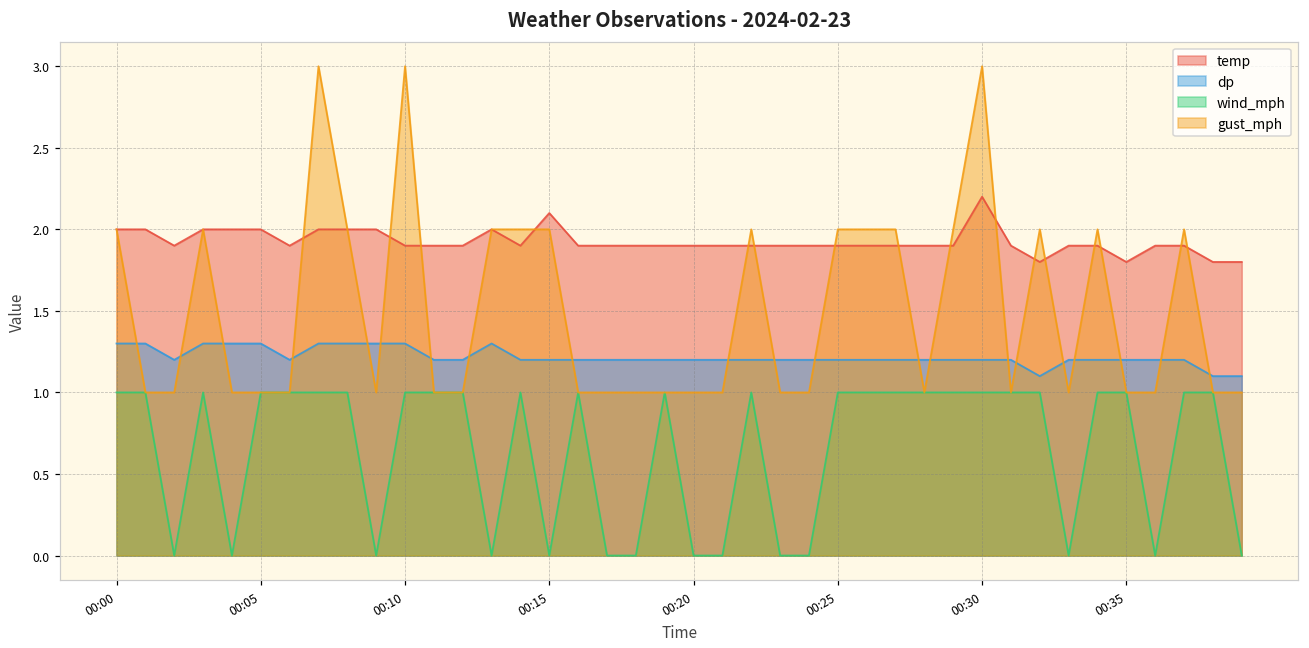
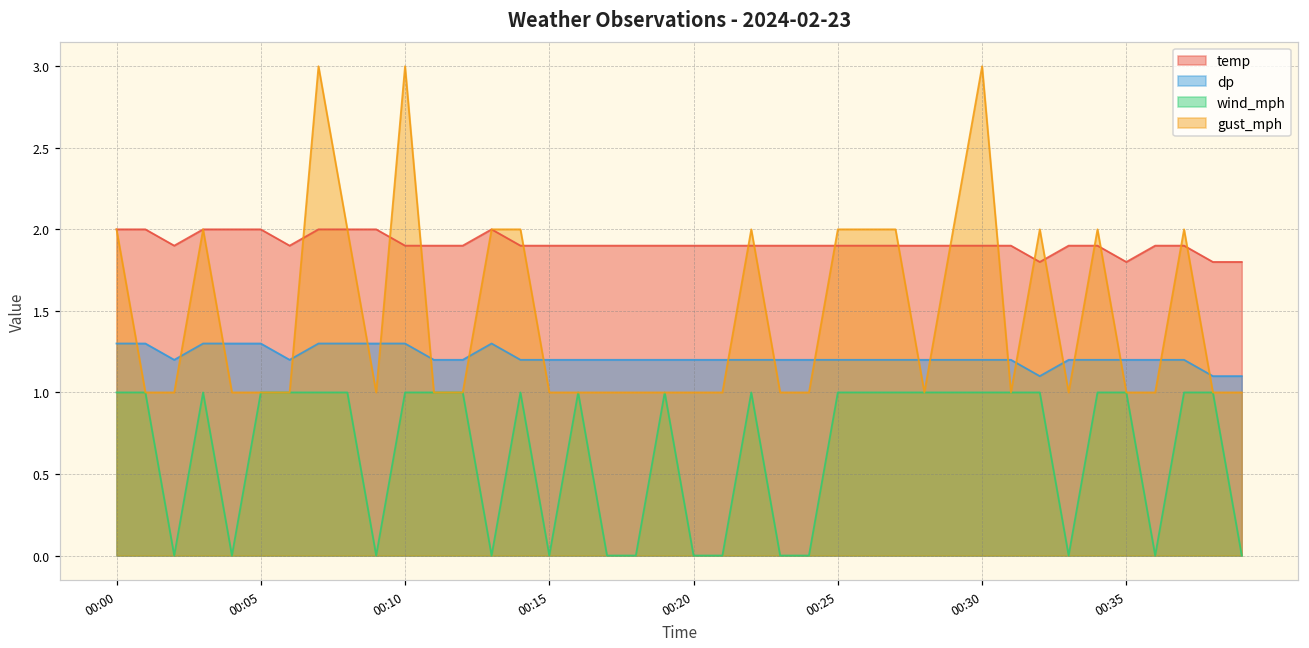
  {
    "temp": {
      "00:05": 2.0,
      "00:10": 1.9,
-     "00:15": 2.1,
+     "00:15": 1.9,
      "00:20": 1.9,
      "00:25": 1.9,
-     "00:30": 2.2,
+     "00:30": 1.9,
      "00:35": 1.8
    },
    "dp": {
      "00:00": 1.3,
      "00:05": 1.3,
      "00:10": 1.3,
      "00:15": 1.2,
      "00:20": 1.2,
      "00:25": 1.2,
      "00:30": 1.2,
      "00:35": 1.2
    },
    "wind_mph": {
      "00:00": 1.0,
      "00:10": 1.0,
      "00:15": 0.0,
      "00:20": 0.0,
      "00:25": 1.0,
      "00:30": 1.0
    },
    "gust_mph": {
      "00:10": 3,
-     "00:15": 2,
+     "00:15": 1,
      "00:20": 1,
      "00:25": 2,
      "00:30": 3
    }
  }
